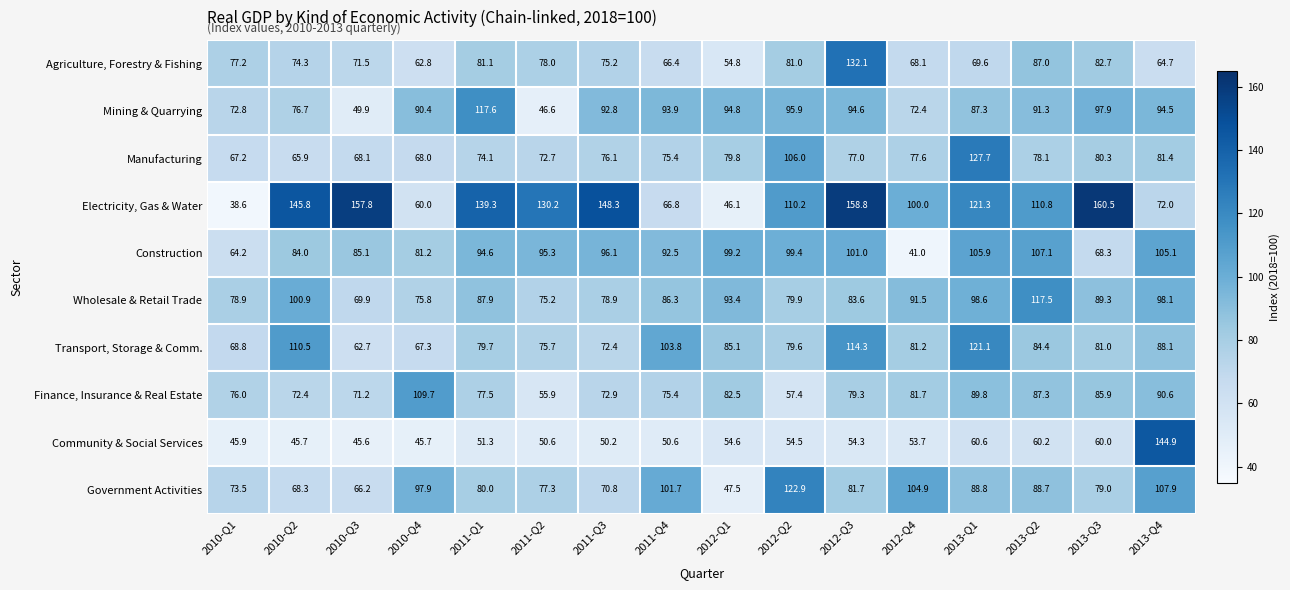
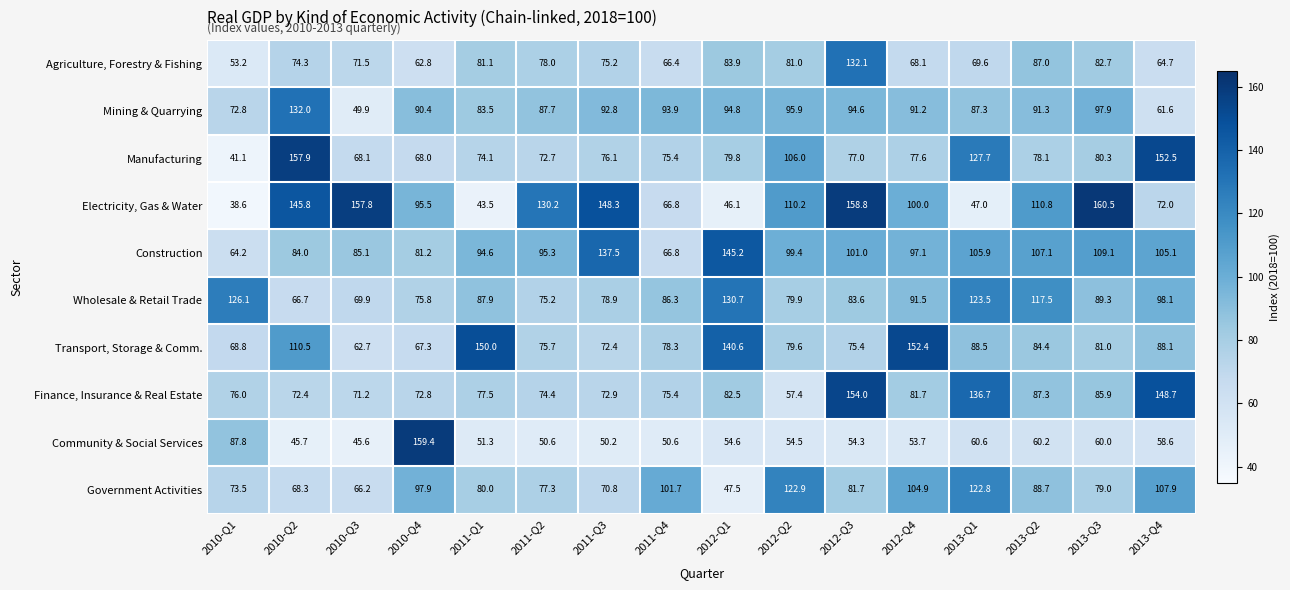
  {
    "Agriculture, Forestry & Fishing": {
-     "2010-Q1": 77.2,
+     "2010-Q1": 53.2,
      "2010-Q2": 74.3,
      "2010-Q3": 71.5,
      "2010-Q4": 62.8,
      "2011-Q1": 81.1,
      "2011-Q2": 78.0,
      "2011-Q3": 75.2,
      "2011-Q4": 66.4,
-     "2012-Q1": 54.8,
+     "2012-Q1": 83.9,
      "2012-Q2": 81.0,
      "2012-Q3": 132.1,
      "2012-Q4": 68.1,
      "2013-Q1": 69.6,
      "2013-Q2": 87.0,
      "2013-Q3": 82.7,
      "2013-Q4": 64.7
    },
    "Mining & Quarrying": {
      "2010-Q1": 72.8,
-     "2010-Q2": 76.7,
+     "2010-Q2": 132.0,
      "2010-Q3": 49.9,
      "2010-Q4": 90.4,
-     "2011-Q1": 117.6,
-     "2011-Q2": 46.6,
+     "2011-Q1": 83.5,
+     "2011-Q2": 87.7,
      "2011-Q3": 92.8,
      "2011-Q4": 93.9,
      "2012-Q1": 94.8,
      "2012-Q2": 95.9,
      "2012-Q3": 94.6,
-     "2012-Q4": 72.4,
+     "2012-Q4": 91.2,
      "2013-Q1": 87.3,
      "2013-Q2": 91.3,
      "2013-Q3": 97.9,
-     "2013-Q4": 94.5
+     "2013-Q4": 61.6
    },
    "Manufacturing": {
-     "2010-Q1": 67.2,
-     "2010-Q2": 65.9,
+     "2010-Q1": 41.1,
+     "2010-Q2": 157.9,
      "2010-Q3": 68.1,
      "2010-Q4": 68.0,
      "2011-Q1": 74.1,
      "2011-Q2": 72.7,
      "2011-Q3": 76.1,
      "2011-Q4": 75.4,
      "2012-Q1": 79.8,
      "2012-Q2": 106.0,
      "2012-Q3": 77.0,
      "2012-Q4": 77.6,
      "2013-Q1": 127.7,
      "2013-Q2": 78.1,
      "2013-Q3": 80.3,
-     "2013-Q4": 81.4
+     "2013-Q4": 152.5
    },
    "Electricity, Gas & Water": {
      "2010-Q1": 38.6,
      "2010-Q2": 145.8,
      "2010-Q3": 157.8,
-     "2010-Q4": 60.0,
-     "2011-Q1": 139.3,
+     "2010-Q4": 95.5,
+     "2011-Q1": 43.5,
      "2011-Q2": 130.2,
      "2011-Q3": 148.3,
      "2011-Q4": 66.8,
      "2012-Q1": 46.1,
      "2012-Q2": 110.2,
      "2012-Q3": 158.8,
      "2012-Q4": 100.0,
-     "2013-Q1": 121.3,
+     "2013-Q1": 47.0,
      "2013-Q2": 110.8,
      "2013-Q3": 160.5,
      "2013-Q4": 72.0
    },
    "Construction": {
      "2010-Q1": 64.2,
      "2010-Q2": 84.0,
      "2010-Q3": 85.1,
      "2010-Q4": 81.2,
      "2011-Q1": 94.6,
      "2011-Q2": 95.3,
-     "2011-Q3": 96.1,
-     "2011-Q4": 92.5,
-     "2012-Q1": 99.2,
+     "2011-Q3": 137.5,
+     "2011-Q4": 66.8,
+     "2012-Q1": 145.2,
      "2012-Q2": 99.4,
      "2012-Q3": 101.0,
-     "2012-Q4": 41.0,
+     "2012-Q4": 97.1,
      "2013-Q1": 105.9,
      "2013-Q2": 107.1,
-     "2013-Q3": 68.3,
+     "2013-Q3": 109.1,
      "2013-Q4": 105.1
    },
    "Wholesale & Retail Trade": {
-     "2010-Q1": 78.9,
-     "2010-Q2": 100.9,
+     "2010-Q1": 126.1,
+     "2010-Q2": 66.7,
      "2010-Q3": 69.9,
      "2010-Q4": 75.8,
      "2011-Q1": 87.9,
      "2011-Q2": 75.2,
      "2011-Q3": 78.9,
      "2011-Q4": 86.3,
-     "2012-Q1": 93.4,
+     "2012-Q1": 130.7,
      "2012-Q2": 79.9,
      "2012-Q3": 83.6,
      "2012-Q4": 91.5,
-     "2013-Q1": 98.6,
+     "2013-Q1": 123.5,
      "2013-Q2": 117.5,
      "2013-Q3": 89.3,
      "2013-Q4": 98.1
    },
    "Transport, Storage & Comm.": {
      "2010-Q1": 68.8,
      "2010-Q2": 110.5,
      "2010-Q3": 62.7,
      "2010-Q4": 67.3,
-     "2011-Q1": 79.7,
+     "2011-Q1": 150.0,
      "2011-Q2": 75.7,
      "2011-Q3": 72.4,
-     "2011-Q4": 103.8,
-     "2012-Q1": 85.1,
+     "2011-Q4": 78.3,
+     "2012-Q1": 140.6,
      "2012-Q2": 79.6,
-     "2012-Q3": 114.3,
-     "2012-Q4": 81.2,
-     "2013-Q1": 121.1,
+     "2012-Q3": 75.4,
+     "2012-Q4": 152.4,
+     "2013-Q1": 88.5,
      "2013-Q2": 84.4,
      "2013-Q3": 81.0,
      "2013-Q4": 88.1
    },
    "Finance, Insurance & Real Estate": {
      "2010-Q1": 76.0,
      "2010-Q2": 72.4,
      "2010-Q3": 71.2,
-     "2010-Q4": 109.7,
+     "2010-Q4": 72.8,
      "2011-Q1": 77.5,
-     "2011-Q2": 55.9,
+     "2011-Q2": 74.4,
      "2011-Q3": 72.9,
      "2011-Q4": 75.4,
      "2012-Q1": 82.5,
      "2012-Q2": 57.4,
-     "2012-Q3": 79.3,
+     "2012-Q3": 154.0,
      "2012-Q4": 81.7,
-     "2013-Q1": 89.8,
+     "2013-Q1": 136.7,
      "2013-Q2": 87.3,
      "2013-Q3": 85.9,
-     "2013-Q4": 90.6
+     "2013-Q4": 148.7
    },
    "Community & Social Services": {
-     "2010-Q1": 45.9,
+     "2010-Q1": 87.8,
      "2010-Q2": 45.7,
      "2010-Q3": 45.6,
-     "2010-Q4": 45.7,
+     "2010-Q4": 159.4,
      "2011-Q1": 51.3,
      "2011-Q2": 50.6,
      "2011-Q3": 50.2,
      "2011-Q4": 50.6,
      "2012-Q1": 54.6,
      "2012-Q2": 54.5,
      "2012-Q3": 54.3,
      "2012-Q4": 53.7,
      "2013-Q1": 60.6,
      "2013-Q2": 60.2,
      "2013-Q3": 60.0,
-     "2013-Q4": 144.9
+     "2013-Q4": 58.6
    },
    "Government Activities": {
      "2010-Q1": 73.5,
      "2010-Q2": 68.3,
      "2010-Q3": 66.2,
      "2010-Q4": 97.9,
      "2011-Q1": 80.0,
      "2011-Q2": 77.3,
      "2011-Q3": 70.8,
      "2011-Q4": 101.7,
      "2012-Q1": 47.5,
      "2012-Q2": 122.9,
      "2012-Q3": 81.7,
      "2012-Q4": 104.9,
-     "2013-Q1": 88.8,
+     "2013-Q1": 122.8,
      "2013-Q2": 88.7,
      "2013-Q3": 79.0,
      "2013-Q4": 107.9
    }
  }
